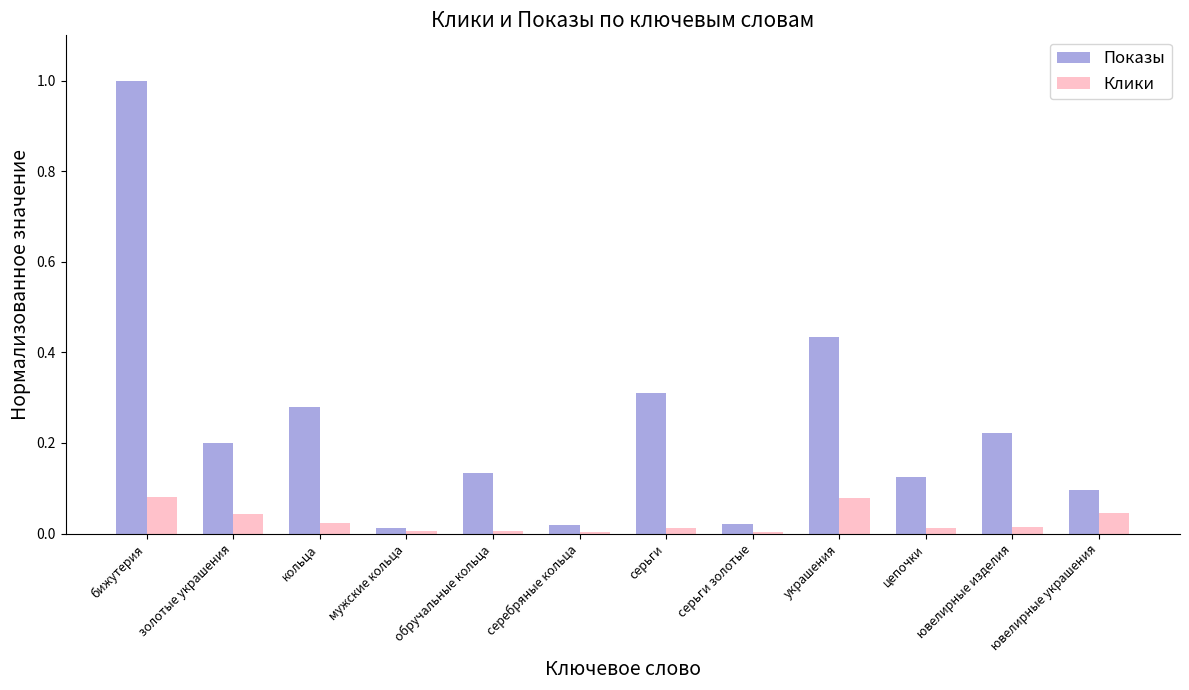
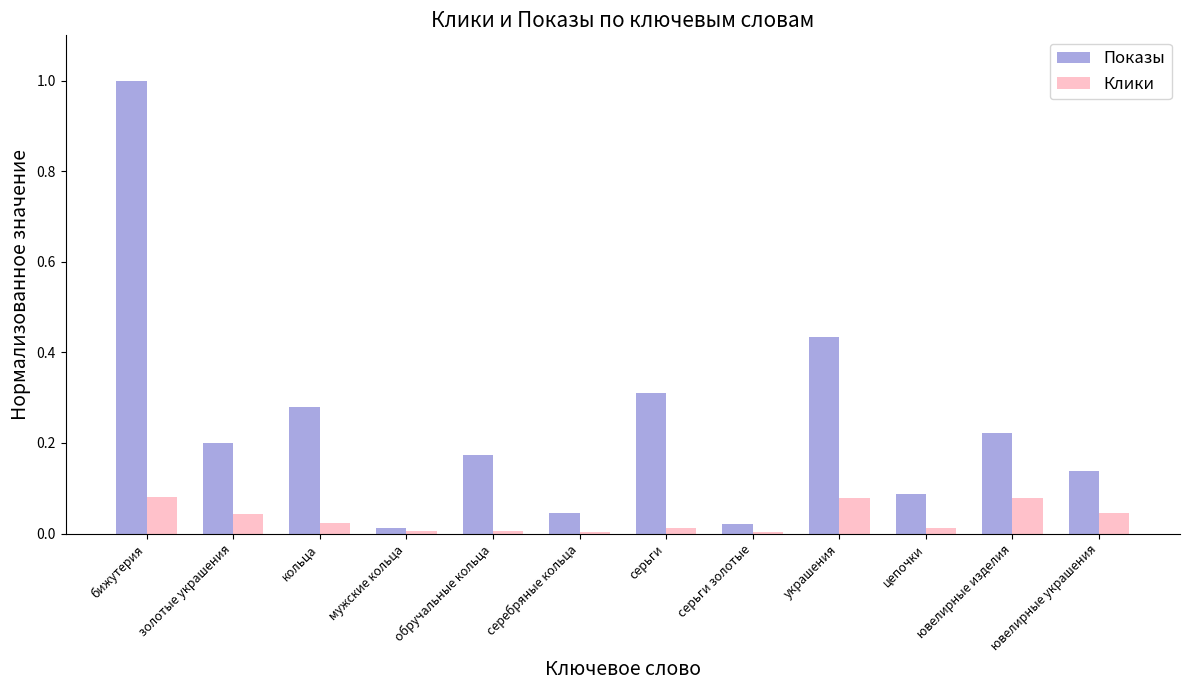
  {
    "Показы": {
      "бижутерия": 1.00,
      "золотые украшения": 0.20,
      "кольца": 0.28,
      "мужские кольца": 0.01,
-     "обручальные кольца": 0.13,
-     "серебряные кольца": 0.02,
+     "обручальные кольца": 0.17,
+     "серебряные кольца": 0.05,
      "серьги": 0.31,
      "серьги золотые": 0.02,
      "украшения": 0.43,
-     "цепочки": 0.12,
+     "цепочки": 0.09,
      "ювелирные изделия": 0.22,
-     "ювелирные украшения": 0.10
+     "ювелирные украшения": 0.14
    },
    "Клики": {
      "бижутерия": 0.08,
      "золотые украшения": 0.04,
      "кольца": 0.02,
      "серьги": 0.01,
      "украшения": 0.08,
      "цепочки": 0.01,
-     "ювелирные изделия": 0.01,
+     "ювелирные изделия": 0.08,
      "ювелирные украшения": 0.05
    }
  }
